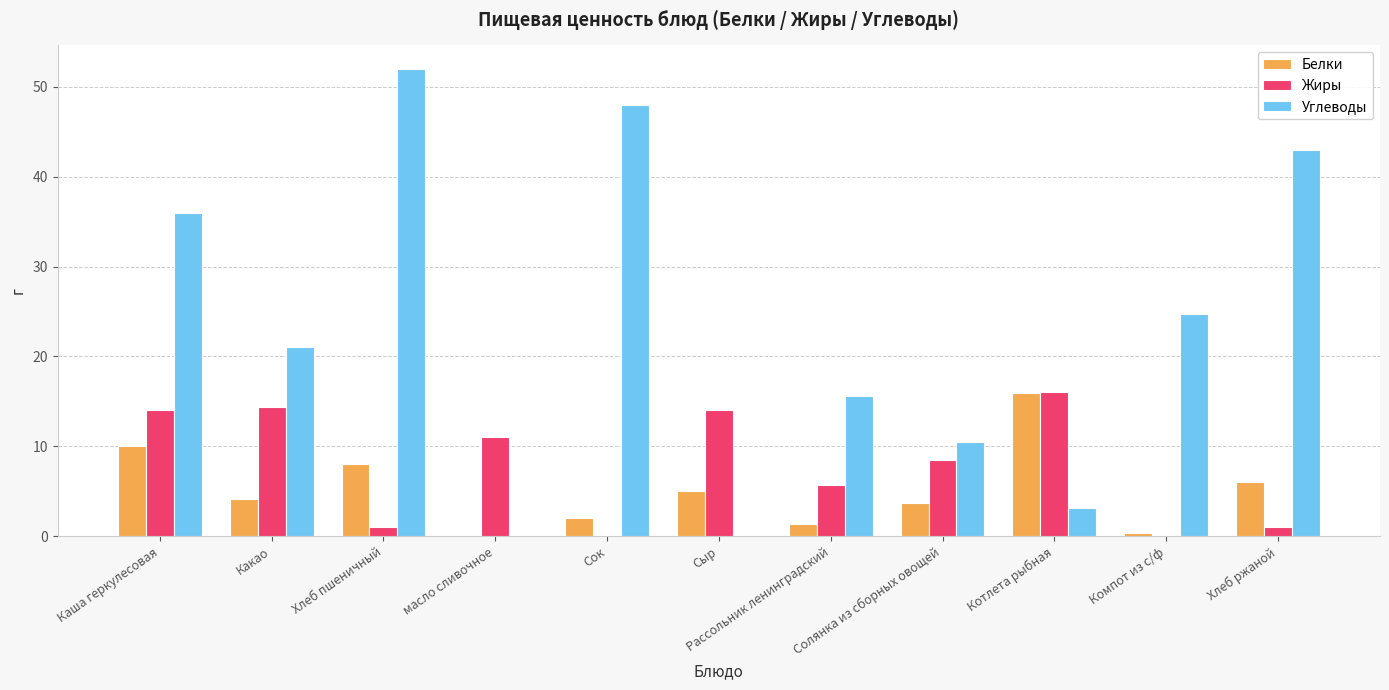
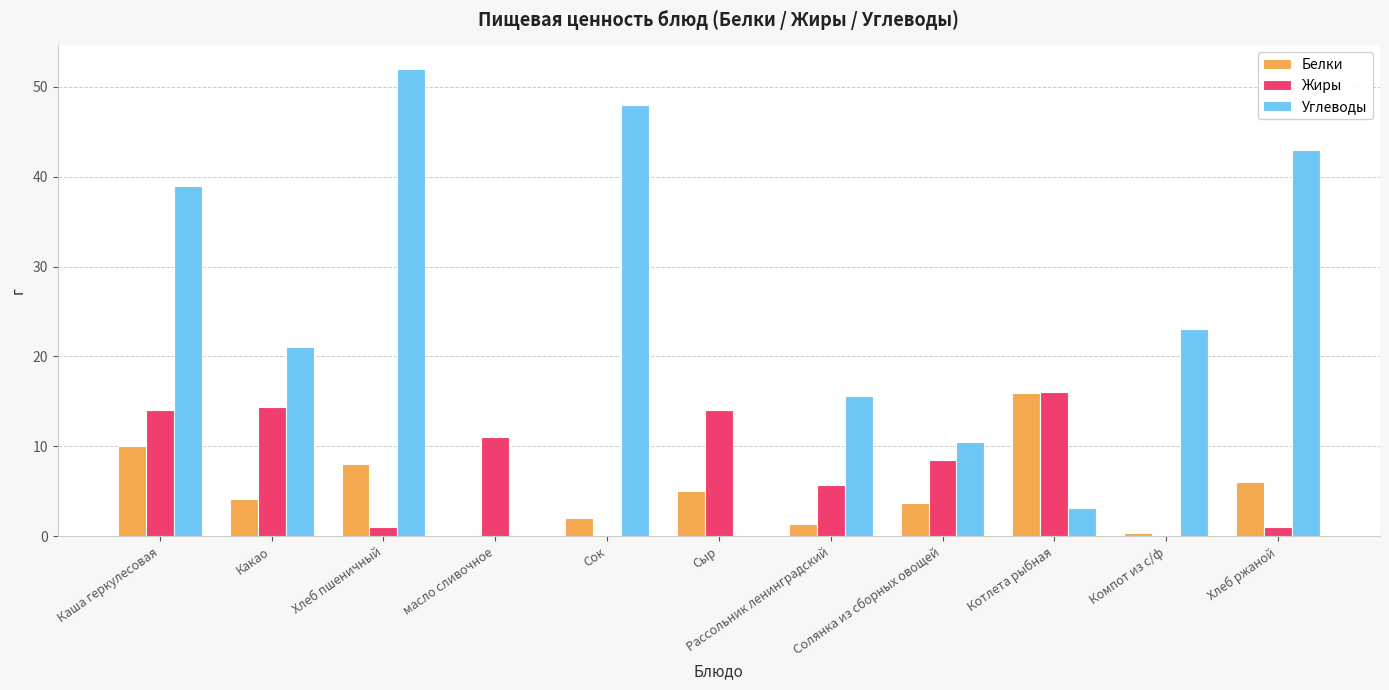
  {
    "Белки": {
      "Каша геркулесовая": 10,
      "Какао": 4,
      "Хлеб пшеничный": 8,
      "масло сливочное": 0,
      "Сок": 2,
      "Сыр": 5,
      "Рассольник ленинградский": 1,
      "Солянка из сборных овощей": 4,
      "Котлета рыбная": 16,
      "Компот из с/ф": 0,
      "Хлеб ржаной": 6
    },
    "Жиры": {
      "Каша геркулесовая": 14,
      "Какао": 14,
      "Хлеб пшеничный": 1,
      "масло сливочное": 11,
      "Сок": 0,
      "Сыр": 14,
      "Рассольник ленинградский": 6,
      "Солянка из сборных овощей": 9,
      "Котлета рыбная": 16,
      "Компот из с/ф": 0,
      "Хлеб ржаной": 1
    },
    "Углеводы": {
-     "Каша геркулесовая": 36,
+     "Каша геркулесовая": 39,
      "Какао": 21,
      "Хлеб пшеничный": 52,
      "масло сливочное": 0,
      "Сок": 48,
      "Сыр": 0,
      "Рассольник ленинградский": 16,
      "Солянка из сборных овощей": 11,
      "Котлета рыбная": 3,
-     "Компот из с/ф": 25,
+     "Компот из с/ф": 23,
      "Хлеб ржаной": 43
    }
  }
